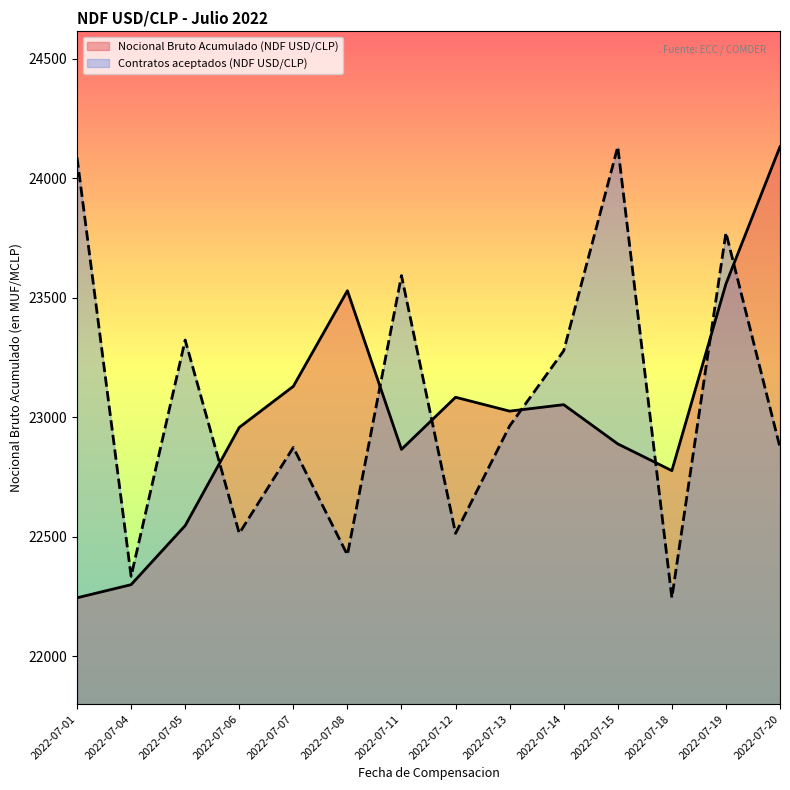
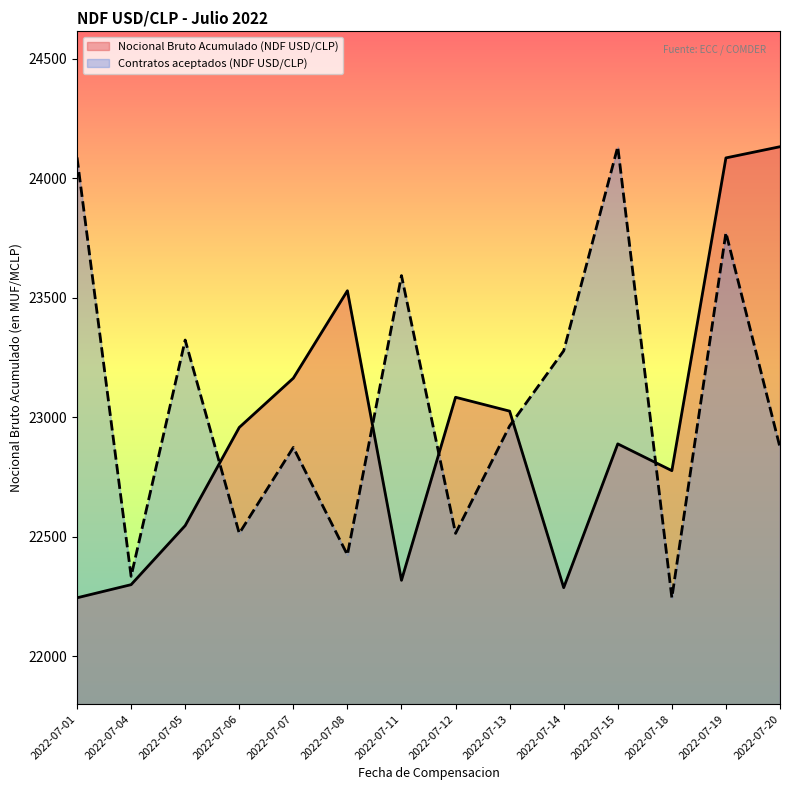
  {
    "Nocional Bruto Acumulado (NDF USD/CLP)": {
      "2022-07-01": 22240,
      "2022-07-04": 22300,
      "2022-07-05": 22550,
      "2022-07-06": 22960,
-     "2022-07-07": 23130,
+     "2022-07-07": 23160,
      "2022-07-08": 23530,
-     "2022-07-11": 22870,
+     "2022-07-11": 22320,
      "2022-07-12": 23080,
      "2022-07-13": 23030,
-     "2022-07-14": 23050,
+     "2022-07-14": 22290,
      "2022-07-15": 22890,
      "2022-07-18": 22780,
-     "2022-07-19": 23560,
+     "2022-07-19": 24080,
      "2022-07-20": 24130
    },
    "Contratos aceptados (NDF USD/CLP)": {
      "2022-07-01": 24090,
      "2022-07-04": 22330,
      "2022-07-05": 23320,
      "2022-07-06": 22510,
      "2022-07-07": 22870,
      "2022-07-08": 22420,
      "2022-07-11": 23590,
      "2022-07-12": 22510,
      "2022-07-13": 22960,
      "2022-07-14": 23280,
      "2022-07-15": 24130,
      "2022-07-18": 22240,
      "2022-07-19": 23770,
      "2022-07-20": 22870
    }
  }
